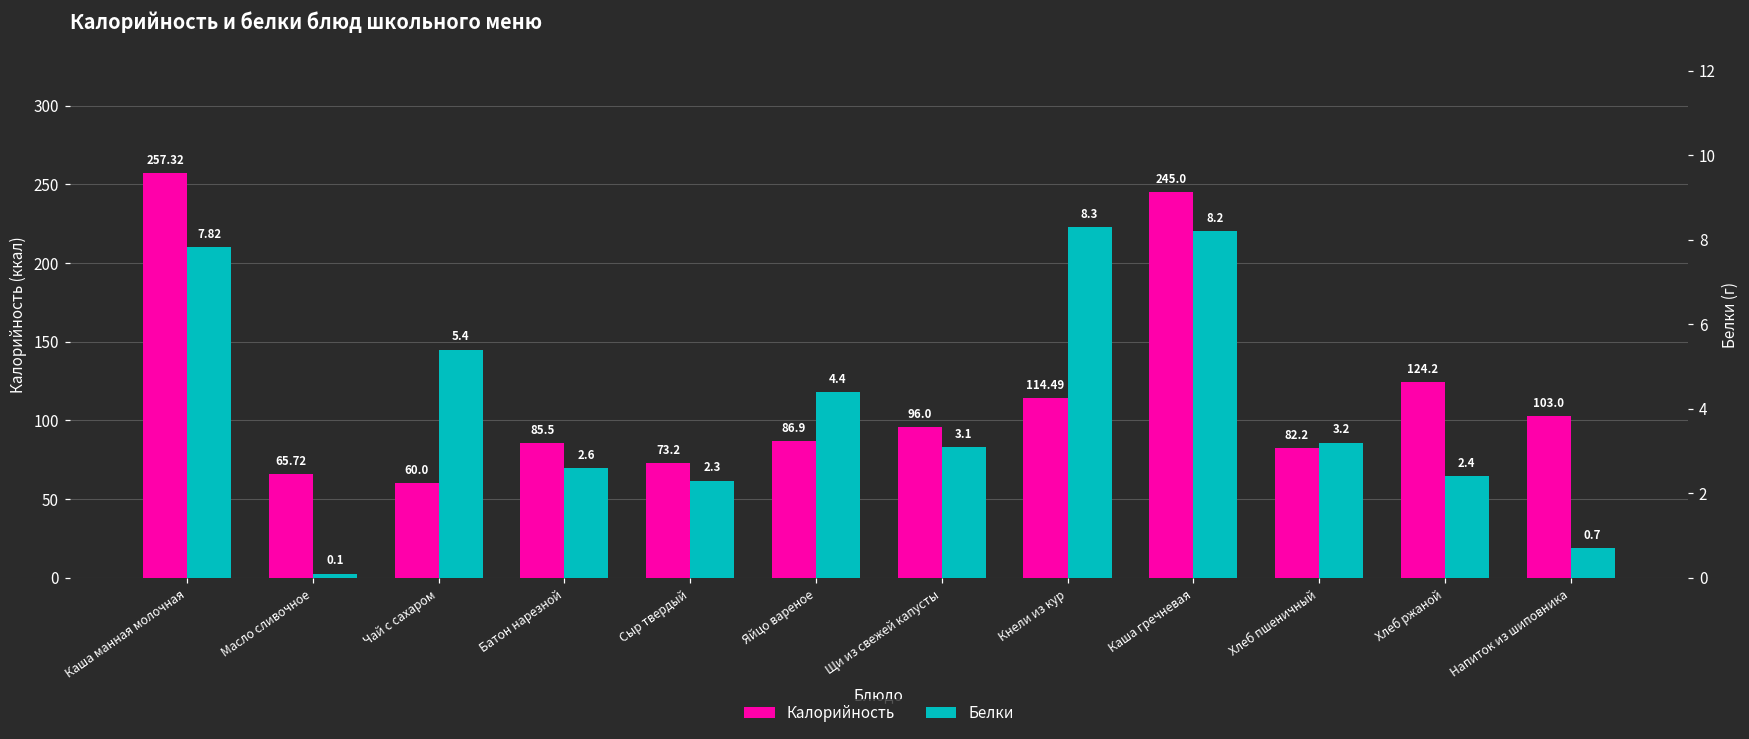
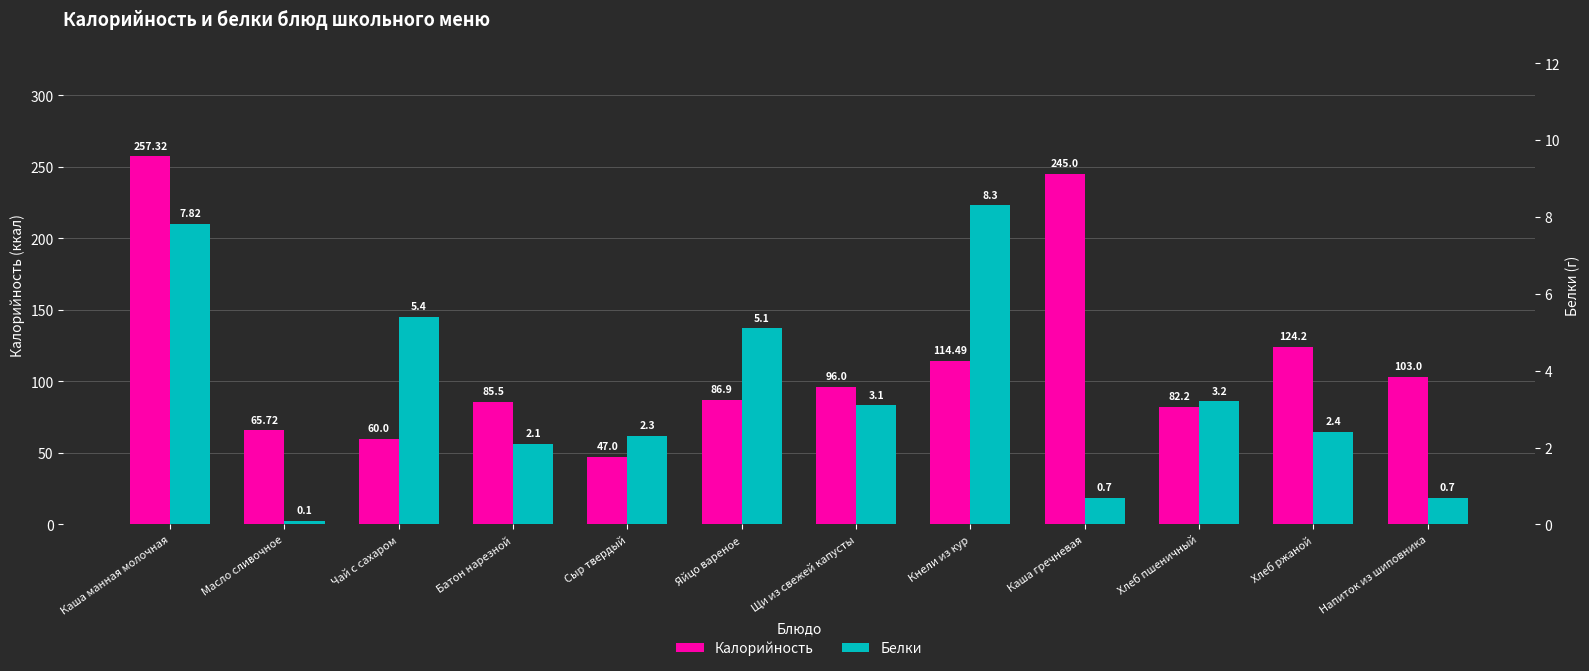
  {
    "Калорийность": {
      "Каша манная молочная": 257.32,
      "Масло сливочное": 65.72,
      "Чай с сахаром": 60.0,
      "Батон нарезной": 85.5,
-     "Сыр твердый": 73.2,
+     "Сыр твердый": 47.0,
      "Яйцо вареное": 86.9,
      "Щи из свежей капусты": 96.0,
      "Кнели из кур": 114.49,
      "Каша гречневая": 245.0,
      "Хлеб пшеничный": 82.2,
      "Хлеб ржаной": 124.2,
      "Напиток из шиповника": 103.0
    },
    "Белки": {
      "Каша манная молочная": 7.82,
      "Масло сливочное": 0.1,
      "Чай с сахаром": 5.4,
-     "Батон нарезной": 2.6,
+     "Батон нарезной": 2.1,
      "Сыр твердый": 2.3,
-     "Яйцо вареное": 4.4,
+     "Яйцо вареное": 5.1,
      "Щи из свежей капусты": 3.1,
      "Кнели из кур": 8.3,
-     "Каша гречневая": 8.2,
+     "Каша гречневая": 0.7,
      "Хлеб пшеничный": 3.2,
      "Хлеб ржаной": 2.4,
      "Напиток из шиповника": 0.7
    }
  }
